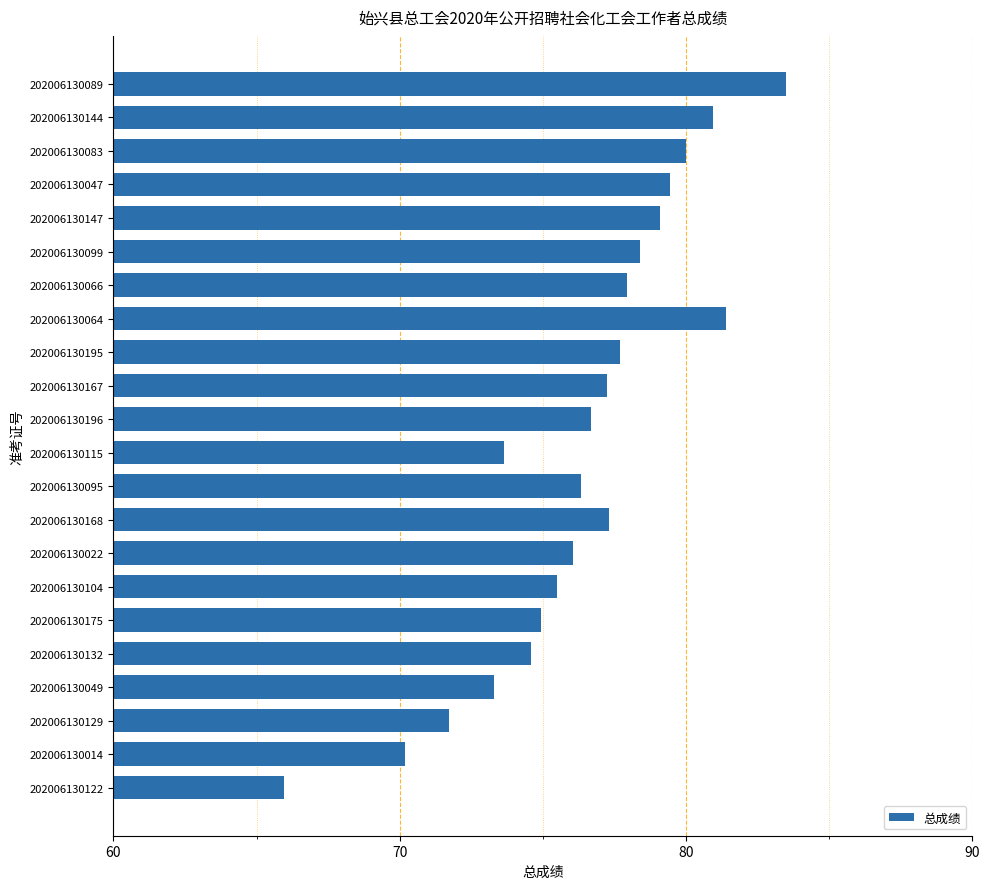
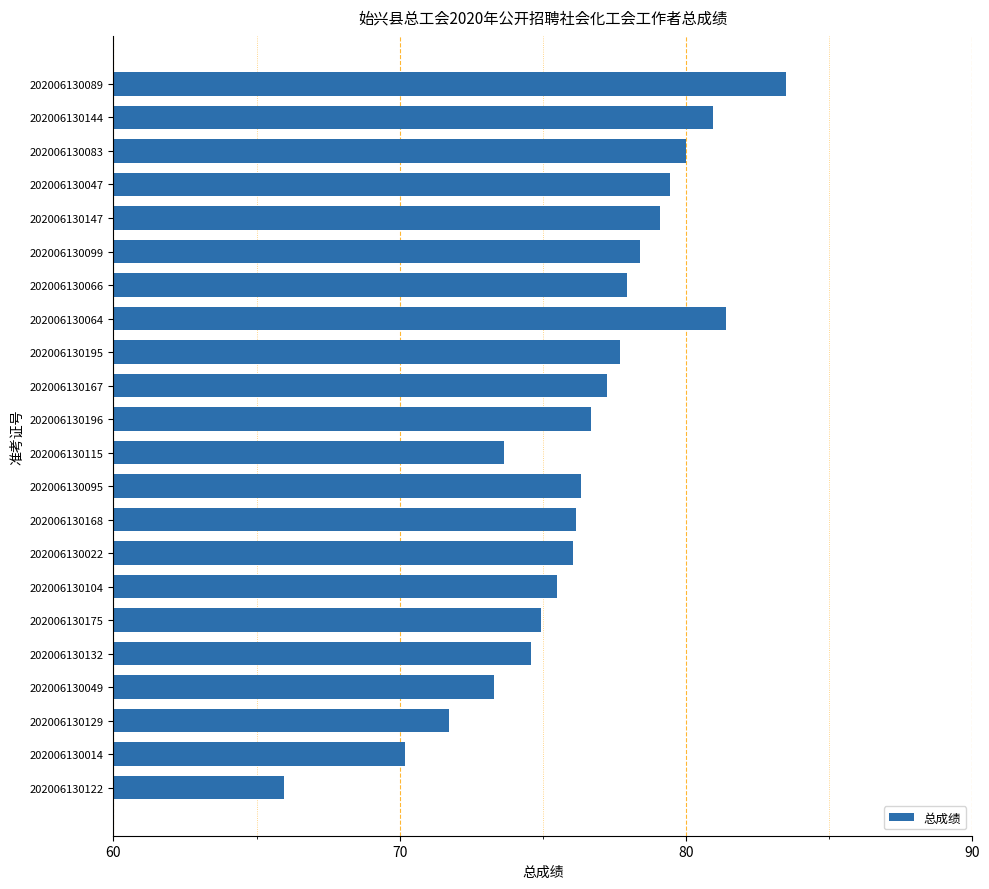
  {
    "202006130089": 83.5,
    "202006130144": 80.9,
    "202006130083": 80.0,
    "202006130047": 79.5,
    "202006130147": 79.1,
    "202006130099": 78.4,
    "202006130066": 77.9,
    "202006130064": 81.4,
    "202006130195": 77.7,
    "202006130167": 77.3,
    "202006130196": 76.7,
    "202006130115": 73.7,
    "202006130095": 76.3,
-   "202006130168": 77.3,
+   "202006130168": 76.2,
    "202006130022": 76.1,
    "202006130104": 75.5,
    "202006130175": 74.9,
    "202006130132": 74.6,
    "202006130049": 73.3,
    "202006130129": 71.7,
    "202006130014": 70.2,
    "202006130122": 66.0
  }
